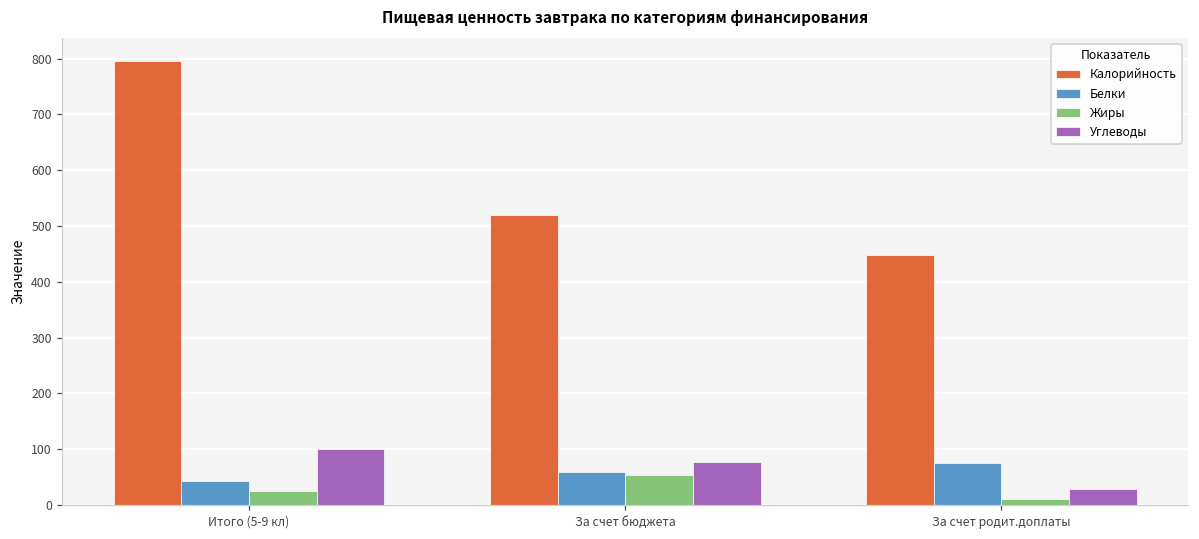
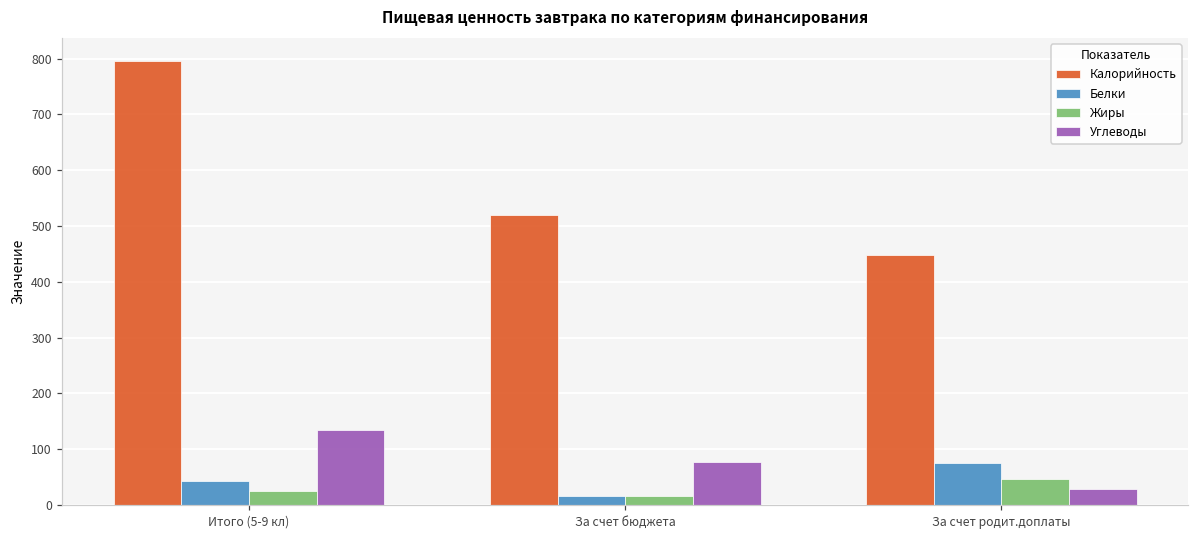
  {
    "Калорийность": {
      "Итого (5-9 кл)": 800,
      "За счет бюджета": 520,
      "За счет родит.доплаты": 450
    },
    "Белки": {
      "Итого (5-9 кл)": 40,
-     "За счет бюджета": 60,
+     "За счет бюджета": 20,
      "За счет родит.доплаты": 80
    },
    "Жиры": {
      "Итого (5-9 кл)": 20,
-     "За счет бюджета": 50,
-     "За счет родит.доплаты": 10
+     "За счет бюджета": 20,
+     "За счет родит.доплаты": 50
    },
    "Углеводы": {
-     "Итого (5-9 кл)": 100,
+     "Итого (5-9 кл)": 130,
      "За счет бюджета": 80,
      "За счет родит.доплаты": 30
    }
  }
